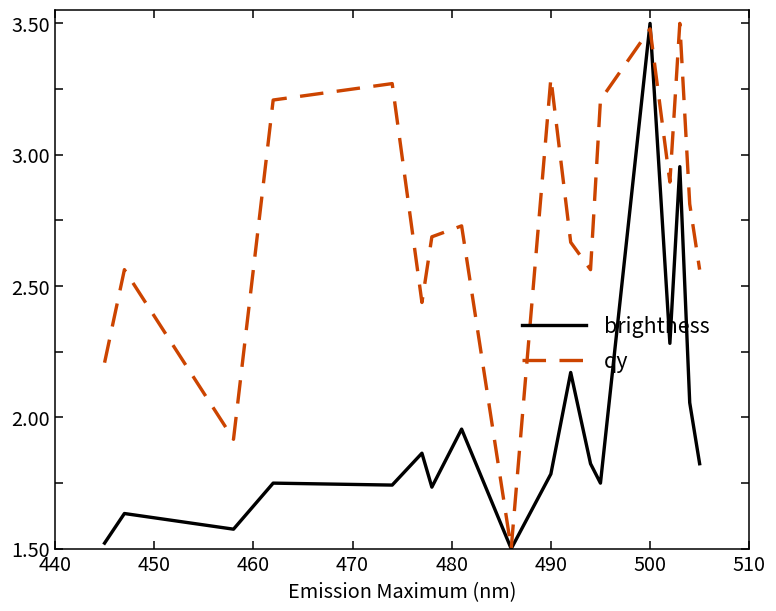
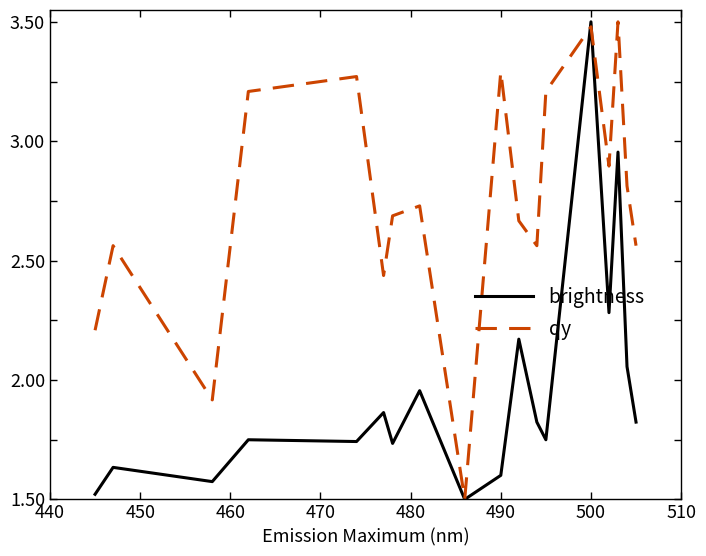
  {
    "brightness": {
-     "490": 1.78,
+     "490": 1.60,
      "500": 3.50
    },
    "qy": {
      "490": 3.29,
      "500": 3.48
    }
  }
